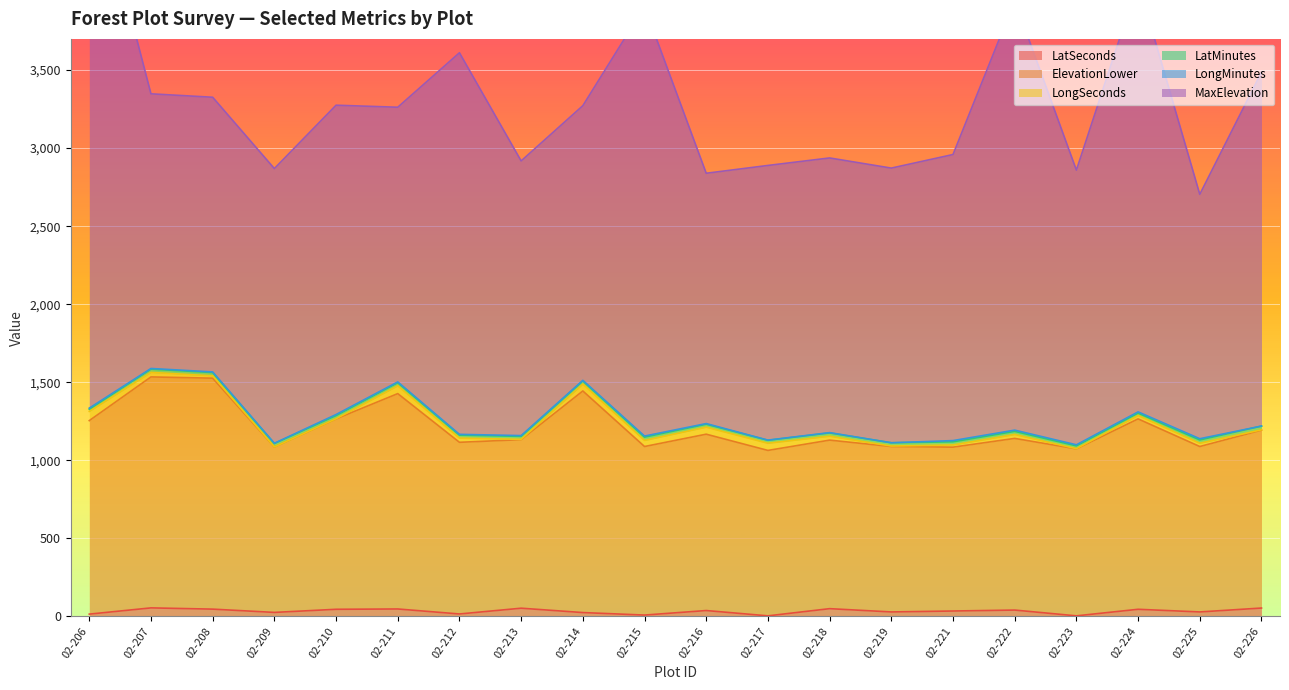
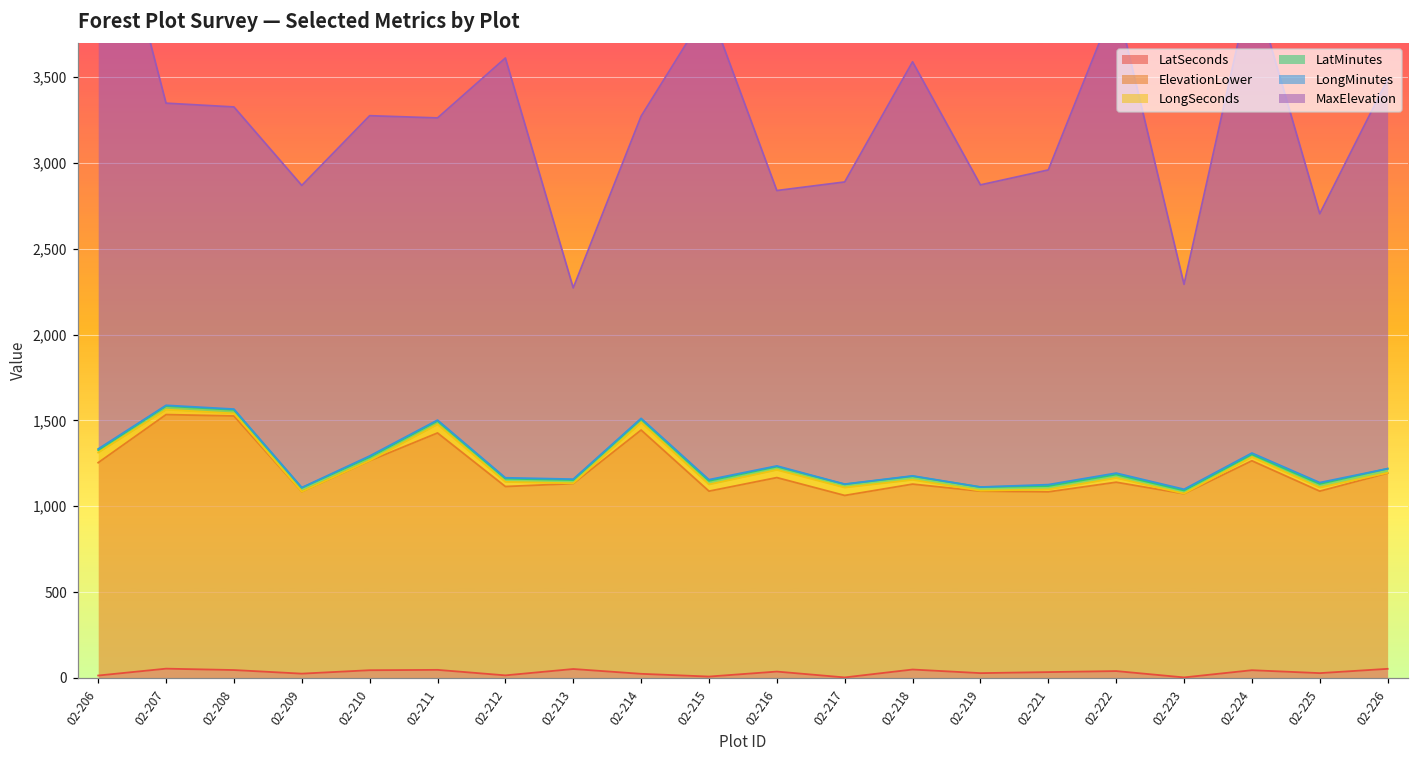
  {
    "LongSeconds": {
      "02-207": "30",
      "02-211": "50",
      "02-212": "30",
      "02-214": "40",
      "02-215": "40",
      "02-216": "50",
      "02-217": "50",
      "02-218": "30",
      "02-222": "30",
      "02-225": "20"
    },
    "MaxElevation": {
      "02-207": "1,760",
      "02-208": "1,760",
      "02-209": "1,760",
      "02-210": "1,980",
      "02-211": "1,760",
      "02-212": "2,450",
-     "02-213": "1,760",
+     "02-213": "1,110",
      "02-214": "1,760",
      "02-216": "1,600",
      "02-217": "1,760",
-     "02-218": "1,760",
+     "02-218": "2,410",
      "02-219": "1,760",
      "02-221": "1,830",
-     "02-223": "1,760",
+     "02-223": "1,190",
      "02-225": "1,570"
    }
  }
